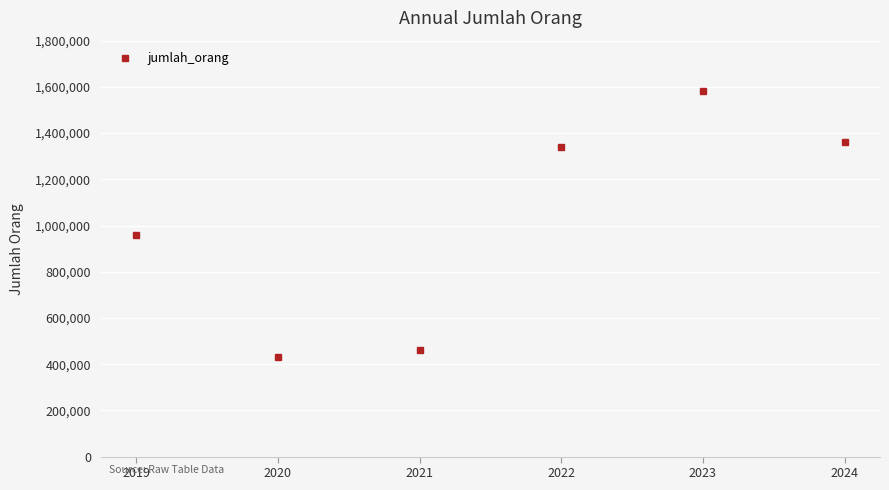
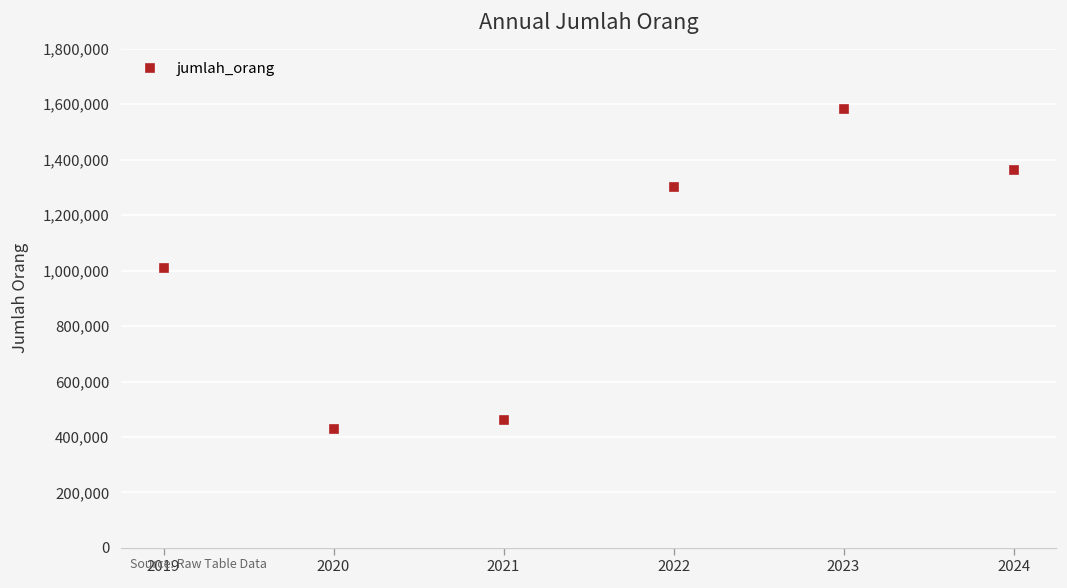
  {
-   "2019": "960,000",
+   "2019": "1,010,000",
    "2020": "430,000",
    "2021": "460,000",
-   "2022": "1,340,000",
+   "2022": "1,300,000",
    "2023": "1,580,000",
    "2024": "1,360,000"
  }
